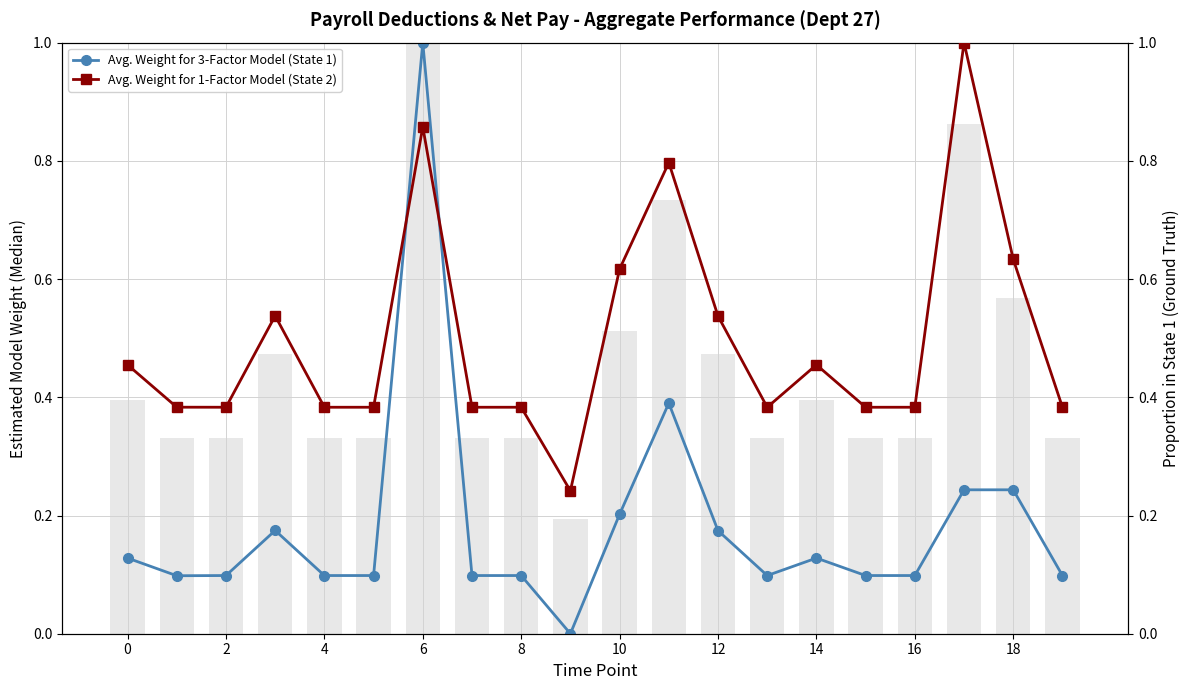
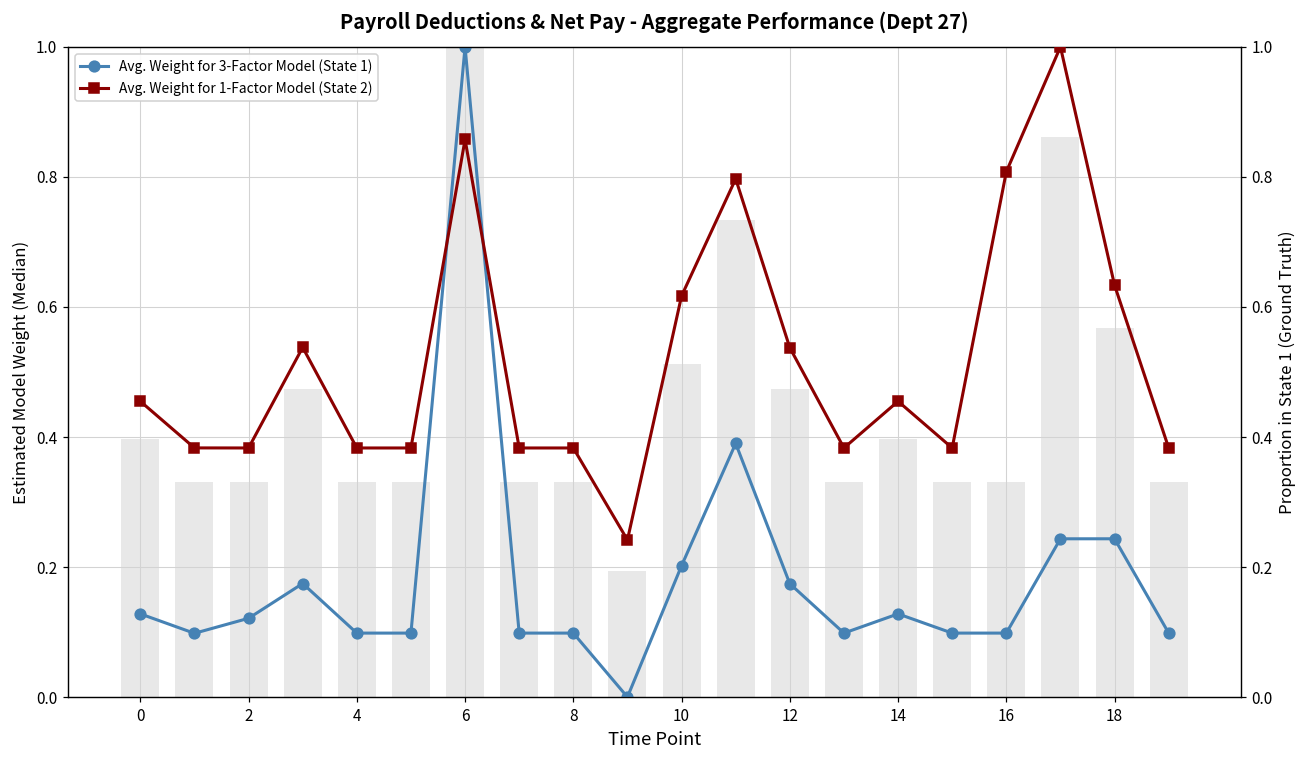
  {
    "Avg. Weight for 3-Factor Model (State 1)": {
      "0": 0.13,
-     "2": 0.10,
+     "2": 0.12,
      "4": 0.10,
      "6": 1.00,
      "8": 0.10,
      "10": 0.20,
      "12": 0.17,
      "14": 0.13,
      "16": 0.10,
      "18": 0.24
    },
    "Avg. Weight for 1-Factor Model (State 2)": {
      "0": 0.45,
      "2": 0.38,
      "4": 0.38,
      "6": 0.86,
      "8": 0.38,
      "10": 0.62,
      "12": 0.54,
      "14": 0.45,
-     "16": 0.38,
+     "16": 0.81,
      "18": 0.63
    }
  }
